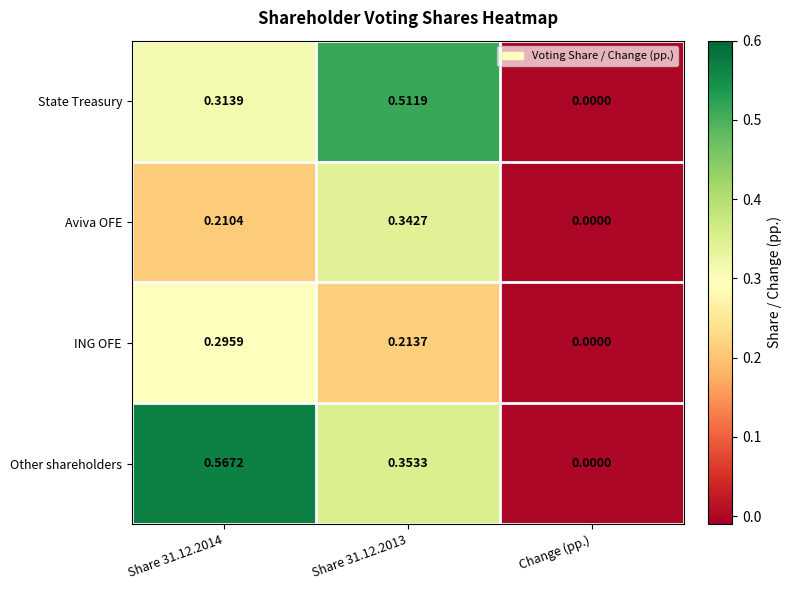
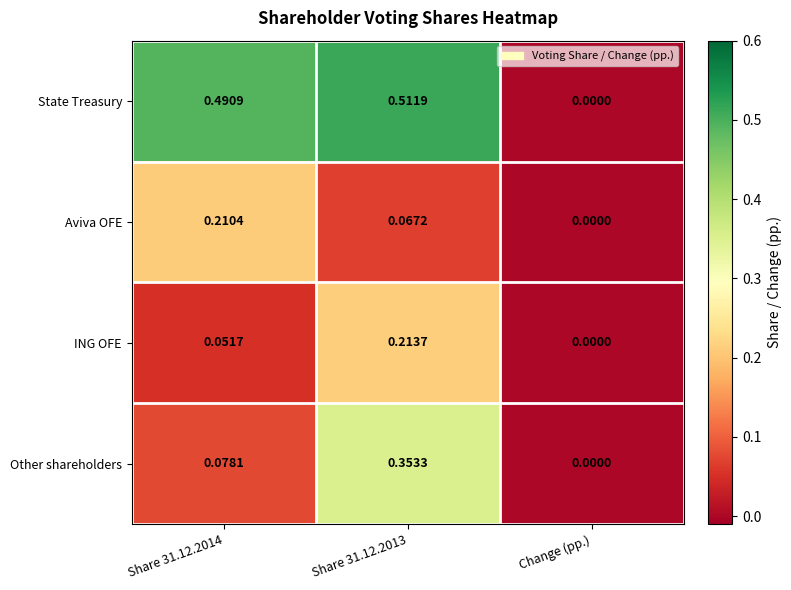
  {
    "State Treasury": {
-     "Share 31.12.2014": 0.3139,
+     "Share 31.12.2014": 0.4909,
      "Share 31.12.2013": 0.5119,
      "Change (pp.)": 0.0000
    },
    "Aviva OFE": {
      "Share 31.12.2014": 0.2104,
-     "Share 31.12.2013": 0.3427,
+     "Share 31.12.2013": 0.0672,
      "Change (pp.)": 0.0000
    },
    "ING OFE": {
-     "Share 31.12.2014": 0.2959,
+     "Share 31.12.2014": 0.0517,
      "Share 31.12.2013": 0.2137,
      "Change (pp.)": 0.0000
    },
    "Other shareholders": {
-     "Share 31.12.2014": 0.5672,
+     "Share 31.12.2014": 0.0781,
      "Share 31.12.2013": 0.3533,
      "Change (pp.)": 0.0000
    }
  }
